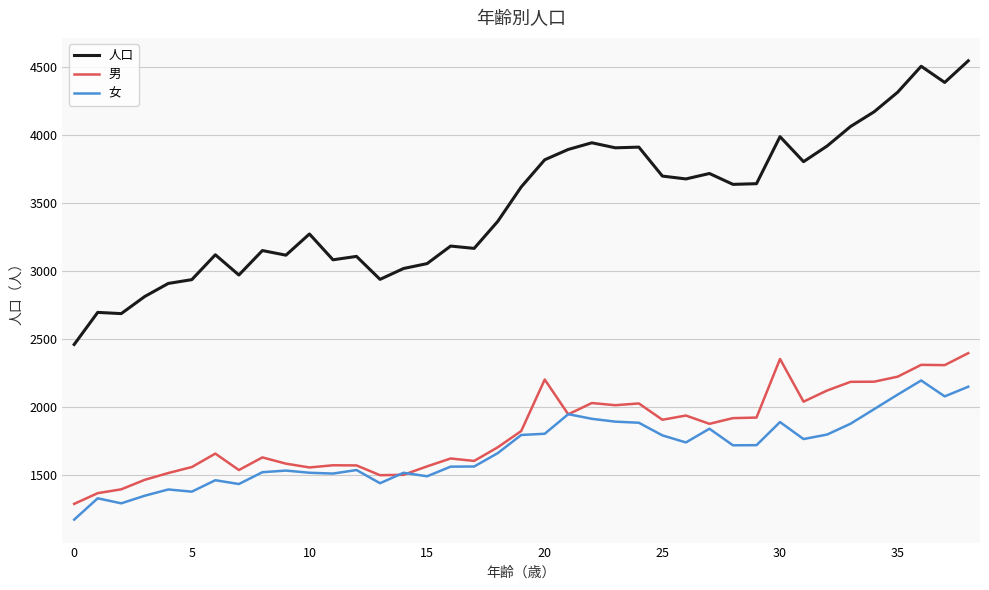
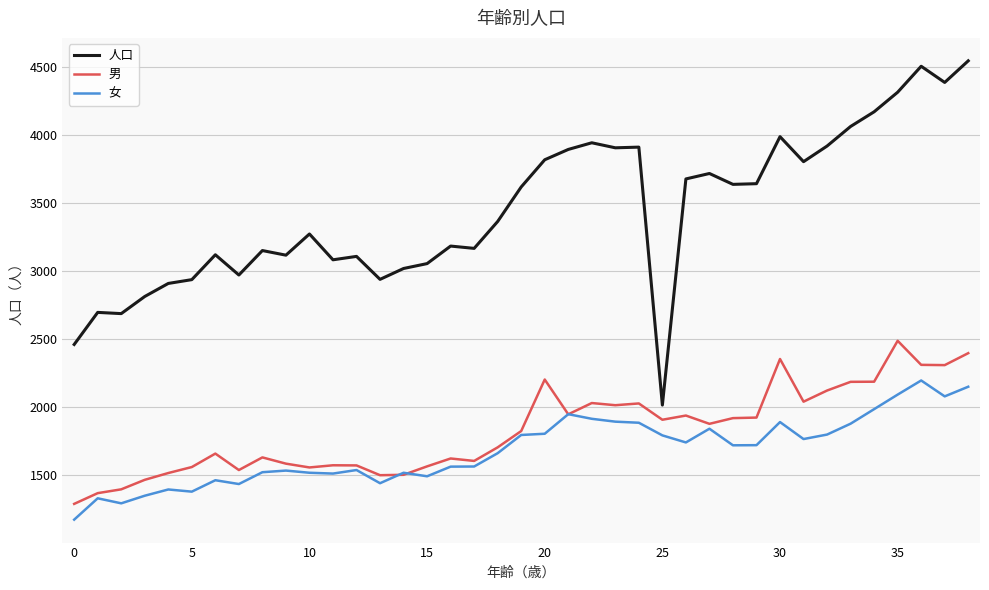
  {
    "人口": {
      "0": 2460,
      "5": 2940,
      "10": 3280,
      "15": 3060,
      "20": 3820,
-     "25": 3700,
+     "25": 2020,
      "30": 3990,
      "35": 4320
    },
    "男": {
      "0": 1290,
      "5": 1560,
      "10": 1560,
      "15": 1570,
      "20": 2200,
      "25": 1910,
      "30": 2360,
-     "35": 2230
+     "35": 2490
    },
    "女": {
      "0": 1170,
      "5": 1380,
      "10": 1520,
      "15": 1490,
      "20": 1810,
      "25": 1790,
      "30": 1890,
      "35": 2090
    }
  }
